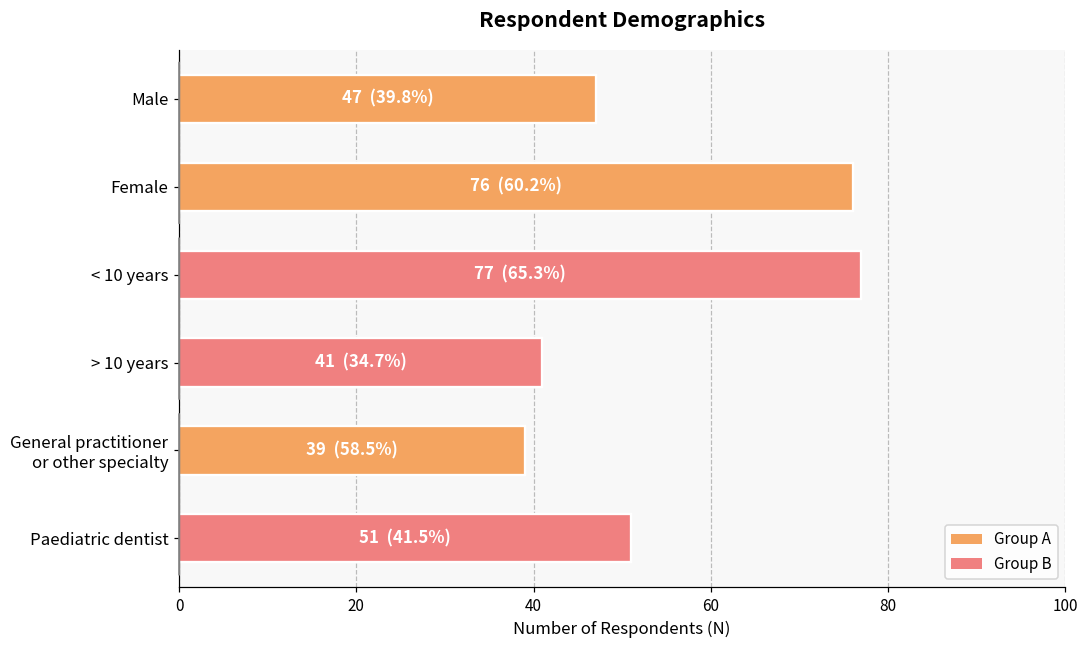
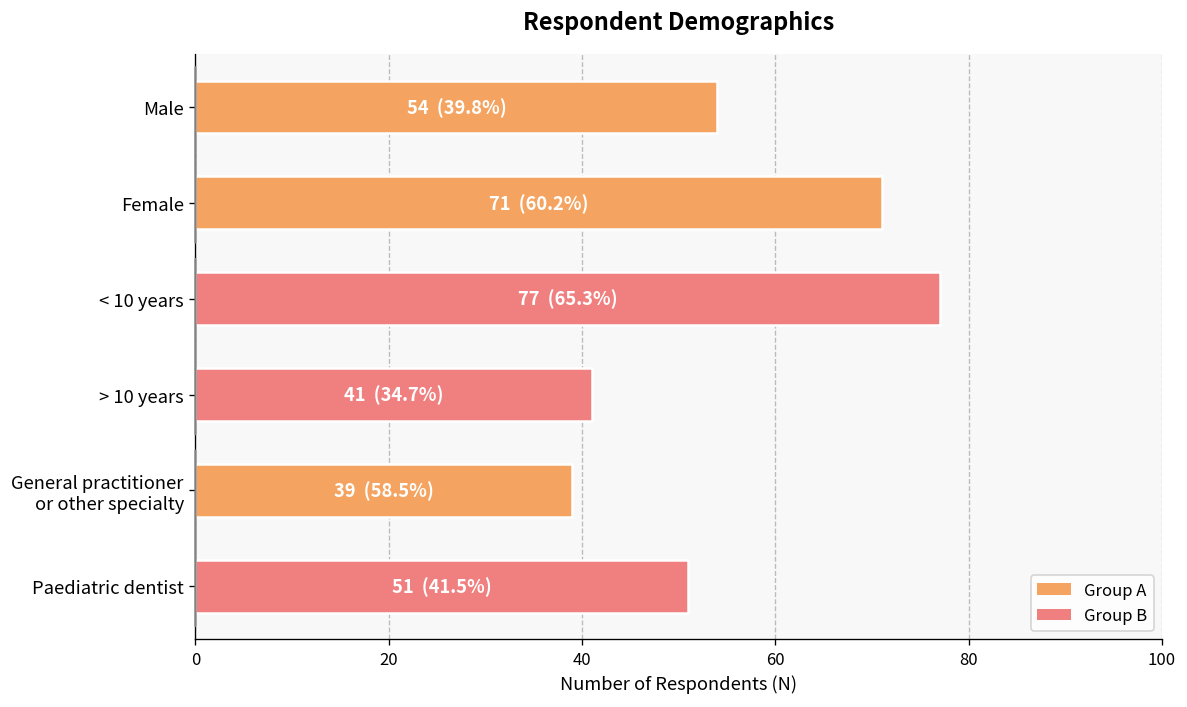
  {
-   "Male": 47,
-   "Female": 76,
+   "Male": 54,
+   "Female": 71,
    "< 10 years": 77,
    "> 10 years": 41,
    "General practitioner or other specialty": 39,
    "Paediatric dentist": 51
  }
